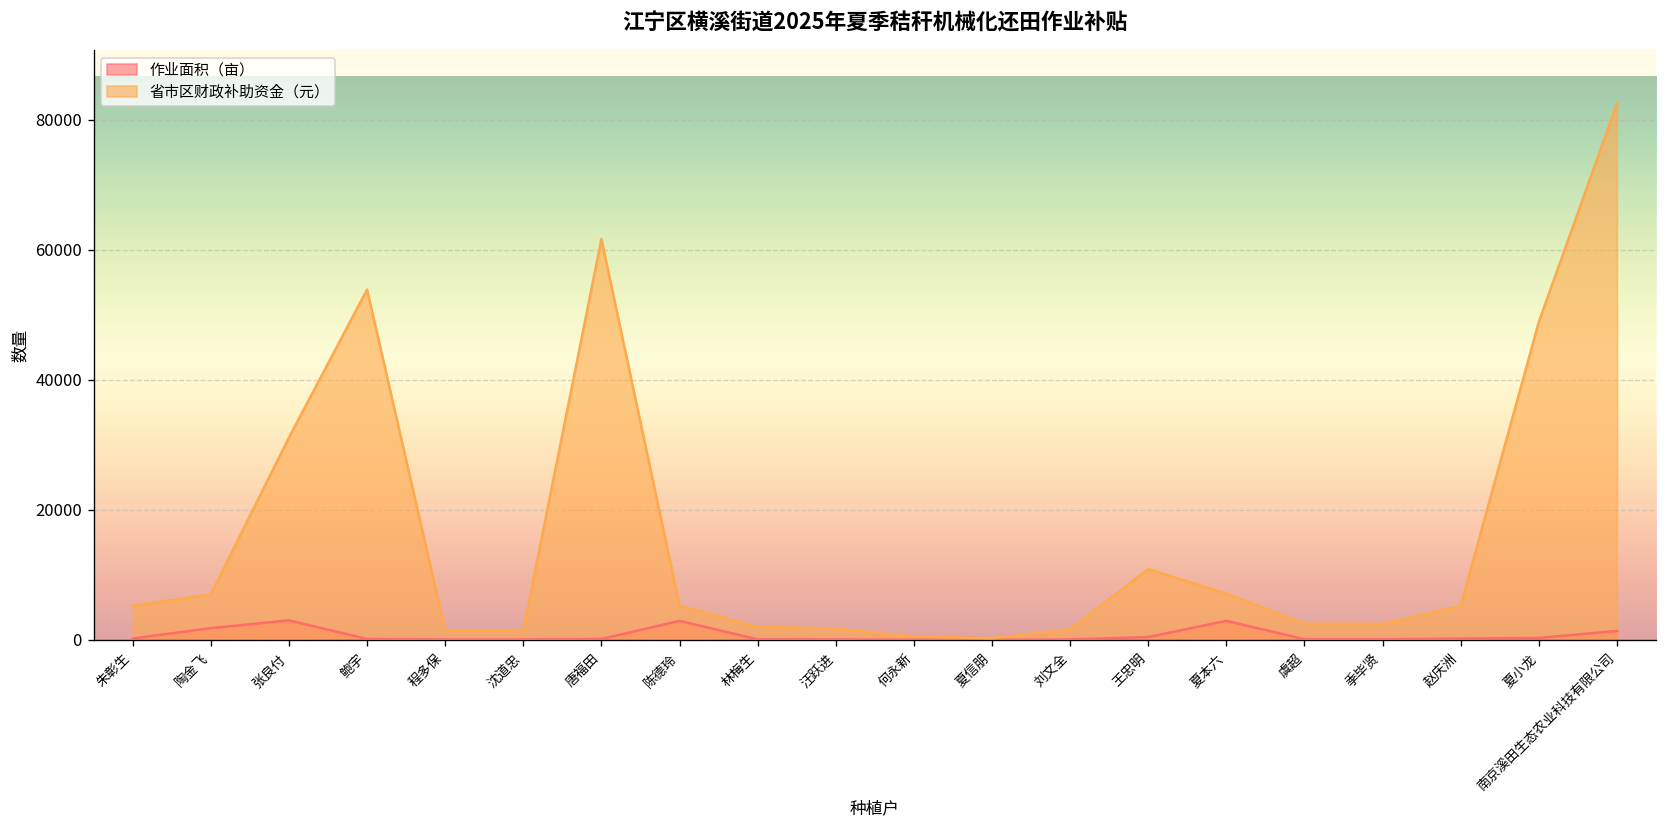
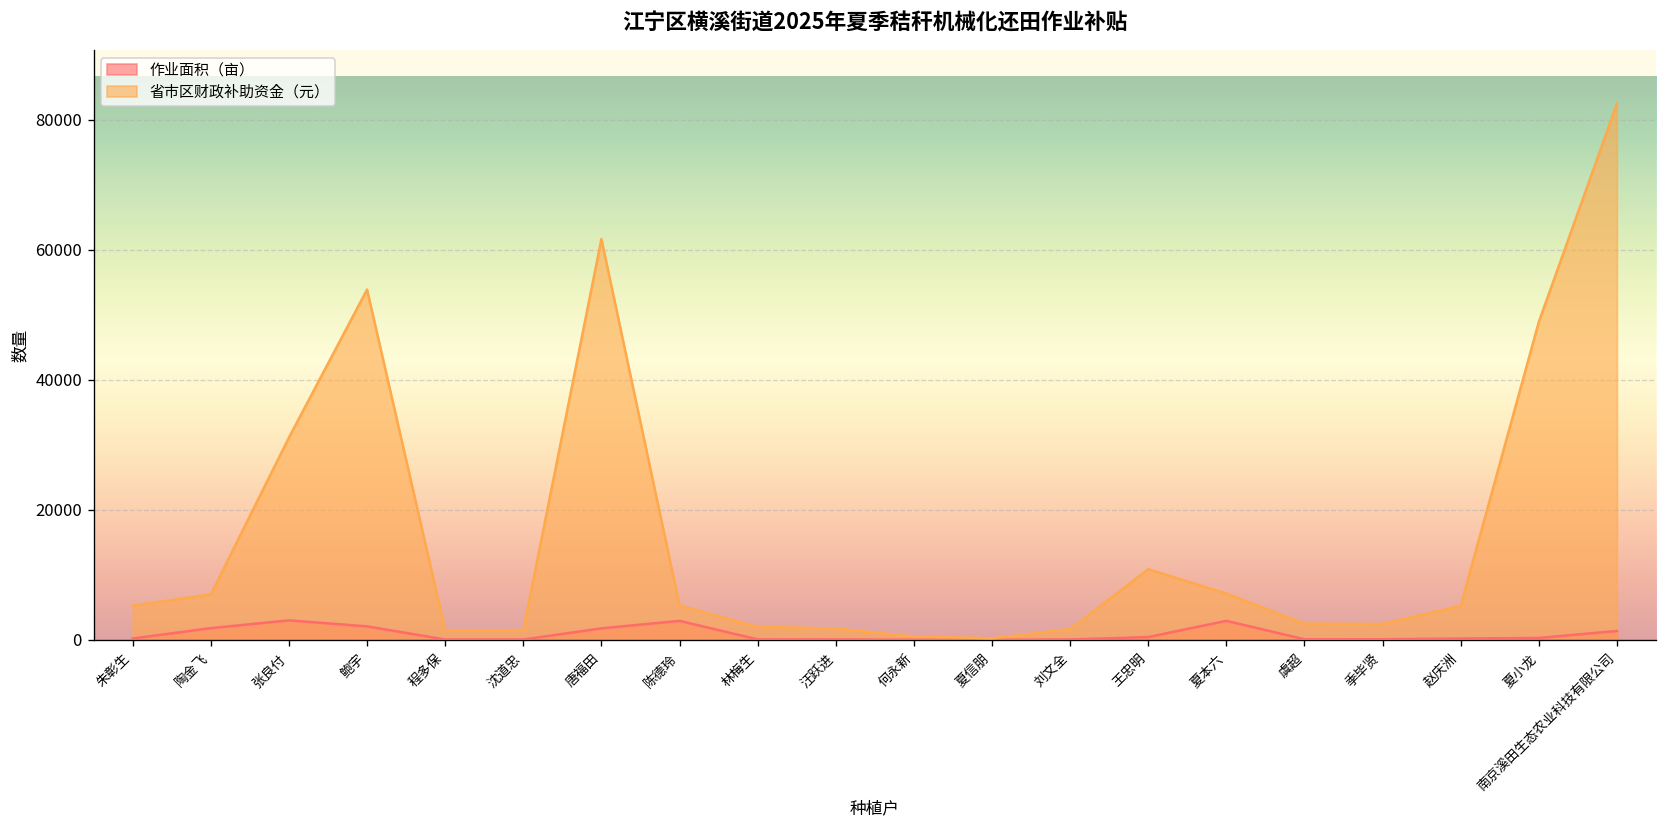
  {
    "作业面积（亩）": {
      "朱彰生": 0,
      "陶金飞": 2000,
      "张良付": 3000,
-     "鲍宇": 0,
+     "鲍宇": 2000,
      "程多保": 0,
      "沈道忠": 0,
-     "唐福田": 0,
+     "唐福田": 2000,
      "陈德玲": 3000,
      "林梅生": 0,
      "汪跃进": 0,
      "何永新": 0,
      "刘文全": 0,
      "王忠明": 0,
      "夏本六": 3000,
      "虞超": 0,
      "季毕贤": 0,
      "赵庆洲": 0,
      "夏小龙": 0,
      "南京溪田生态农业科技有限公司": 1000
    },
    "省市区财政补助资金（元）": {
      "朱彰生": 5000,
      "陶金飞": 7000,
      "张良付": 31000,
      "鲍宇": 54000,
      "程多保": 2000,
      "沈道忠": 2000,
      "唐福田": 62000,
      "陈德玲": 5000,
      "林梅生": 2000,
      "汪跃进": 2000,
      "何永新": 1000,
      "刘文全": 2000,
      "王忠明": 11000,
      "夏本六": 7000,
      "虞超": 3000,
      "季毕贤": 2000,
      "赵庆洲": 5000,
      "夏小龙": 49000,
      "南京溪田生态农业科技有限公司": 83000
    }
  }
